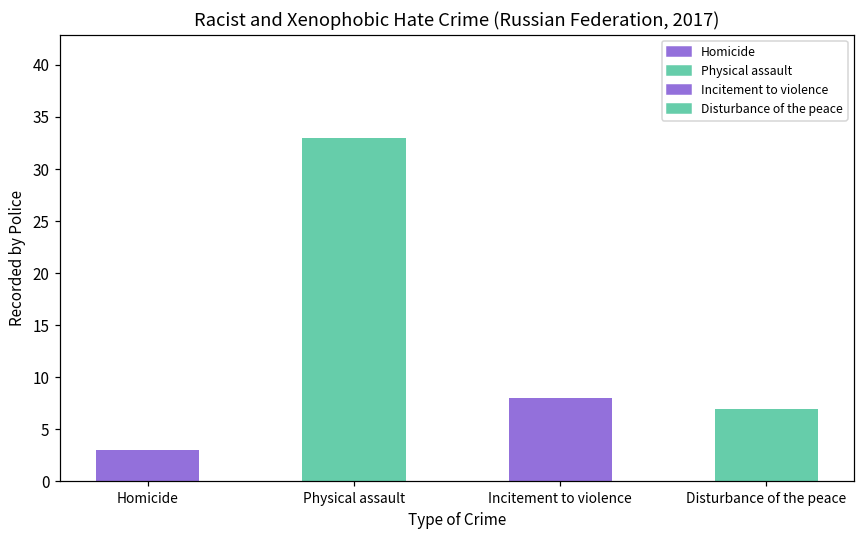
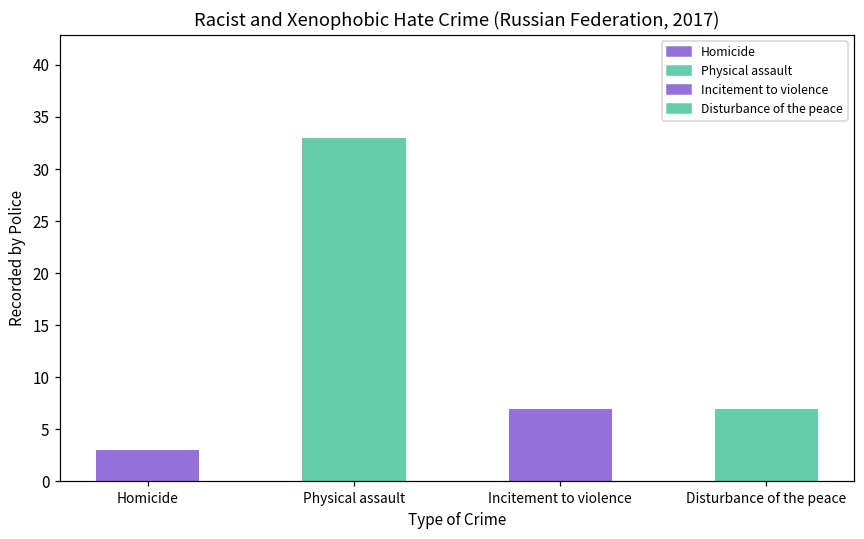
  {
    "Homicide": 3,
    "Physical assault": 33,
-   "Incitement to violence": 8,
+   "Incitement to violence": 7,
    "Disturbance of the peace": 7
  }
